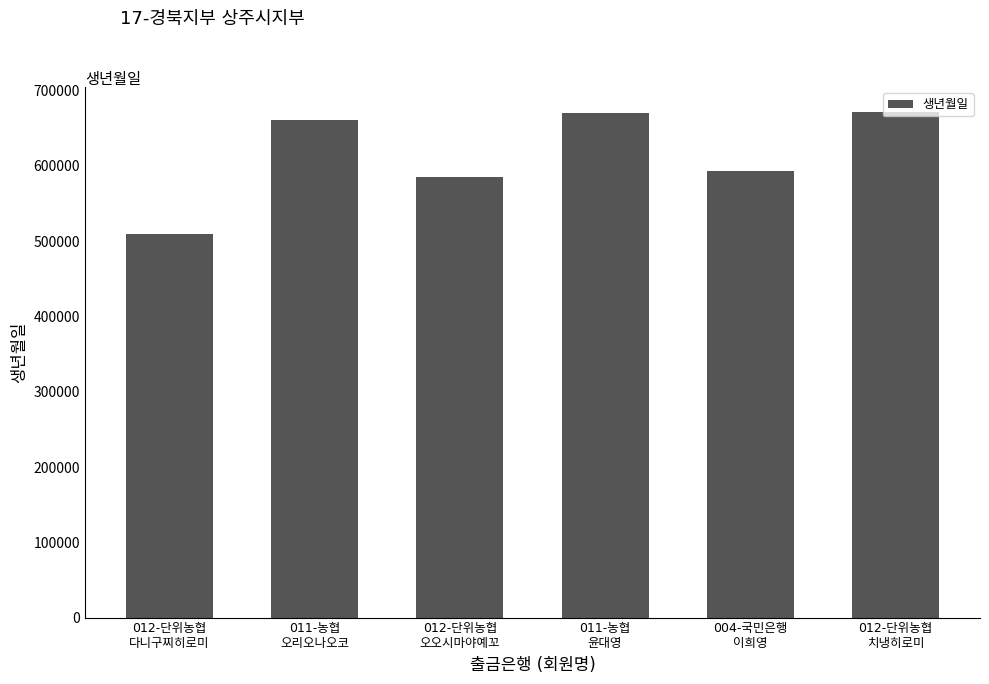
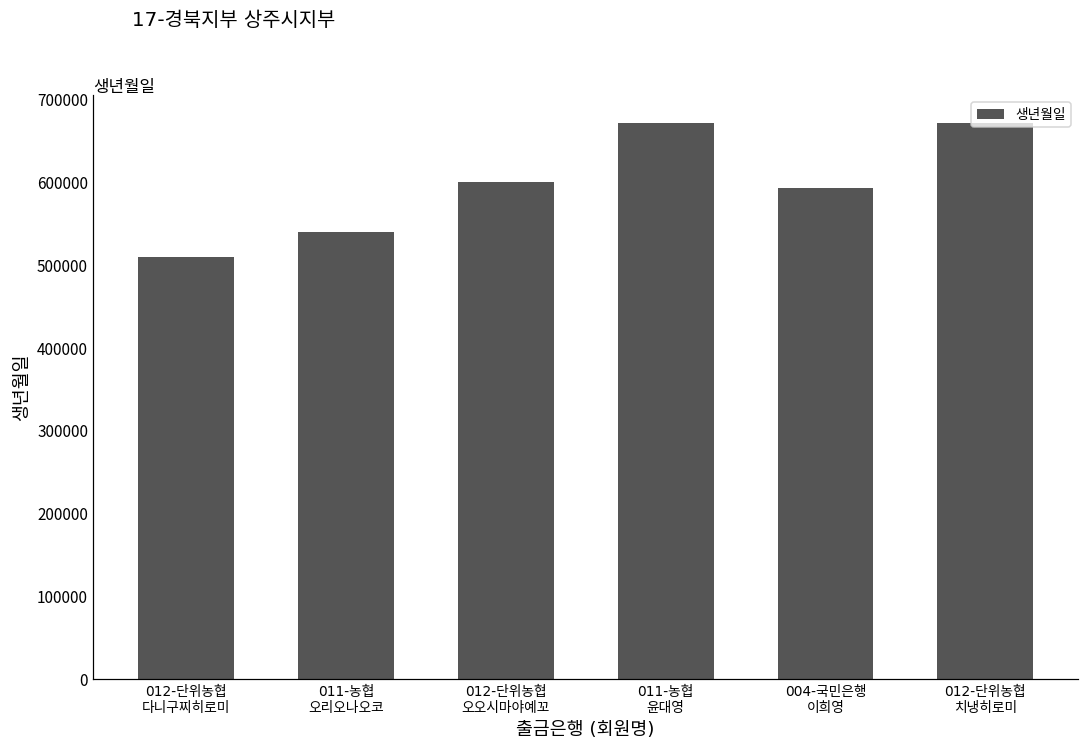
  {
    "012-단위농협 다니구찌히로미": 510000,
-   "011-농협 오리오나오코": 660000,
-   "012-단위농협 오오시마야예꼬": 590000,
+   "011-농협 오리오나오코": 540000,
+   "012-단위농협 오오시마야예꼬": 600000,
    "011-농협 윤대영": 670000,
    "004-국민은행 이희영": 590000
  }
